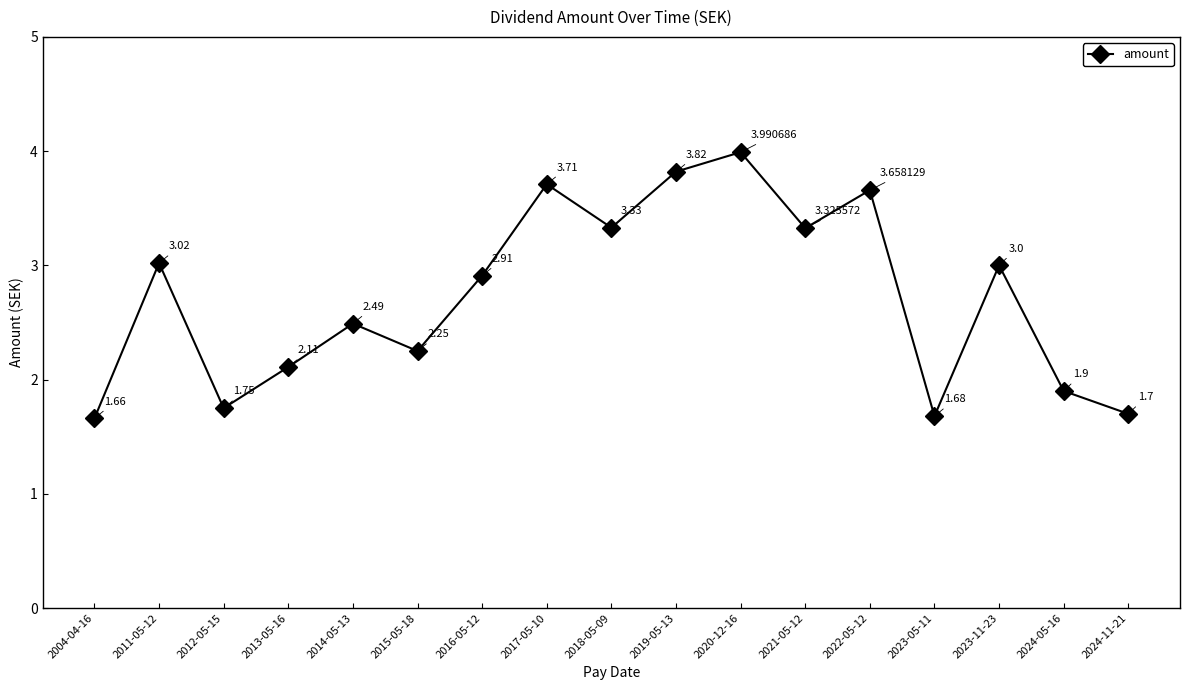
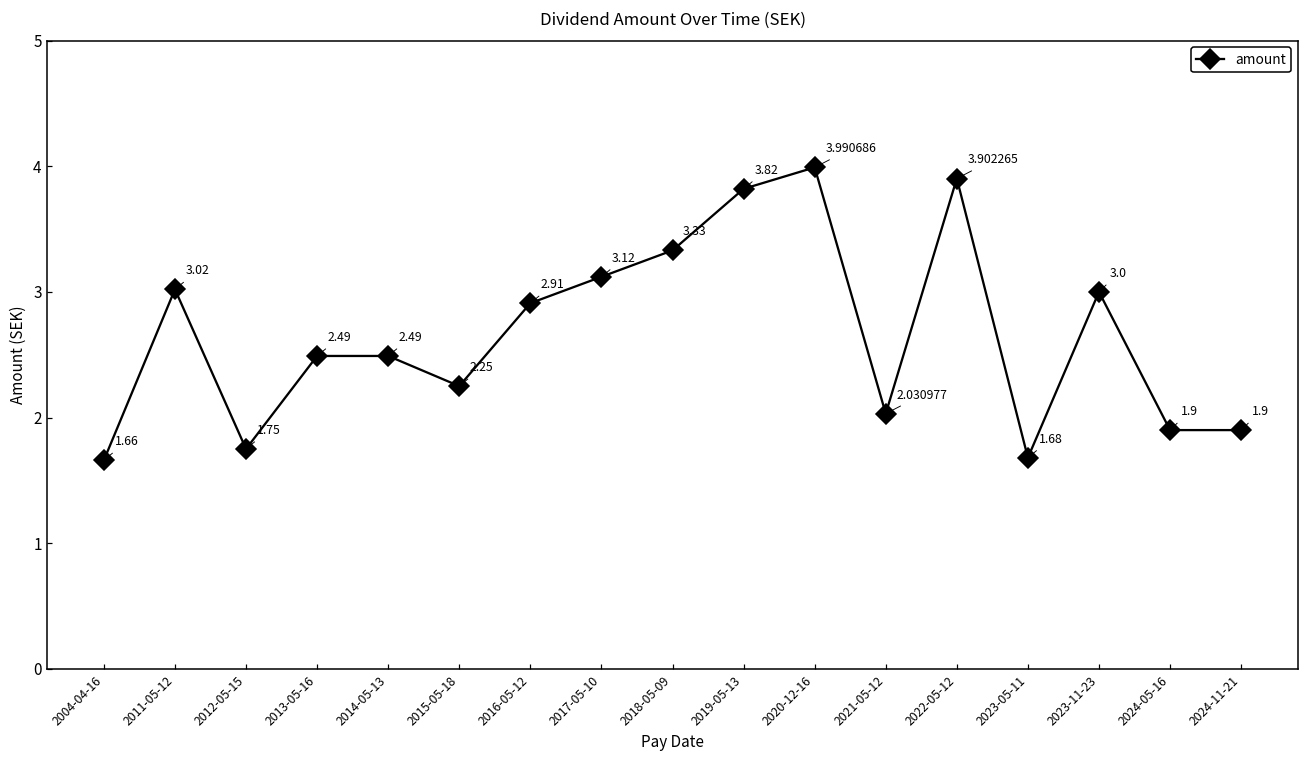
  {
    "2004-04-16": 1.66,
    "2011-05-12": 3.02,
    "2012-05-15": 1.75,
-   "2013-05-16": 2.11,
+   "2013-05-16": 2.49,
    "2014-05-13": 2.49,
    "2015-05-18": 2.25,
    "2016-05-12": 2.91,
-   "2017-05-10": 3.71,
+   "2017-05-10": 3.12,
    "2018-05-09": 3.33,
    "2019-05-13": 3.82,
    "2020-12-16": 3.990686,
-   "2021-05-12": 3.325572,
-   "2022-05-12": 3.658129,
+   "2021-05-12": 2.030977,
+   "2022-05-12": 3.902265,
    "2023-05-11": 1.68,
    "2023-11-23": 3.0,
    "2024-05-16": 1.9,
-   "2024-11-21": 1.7
+   "2024-11-21": 1.9
  }
